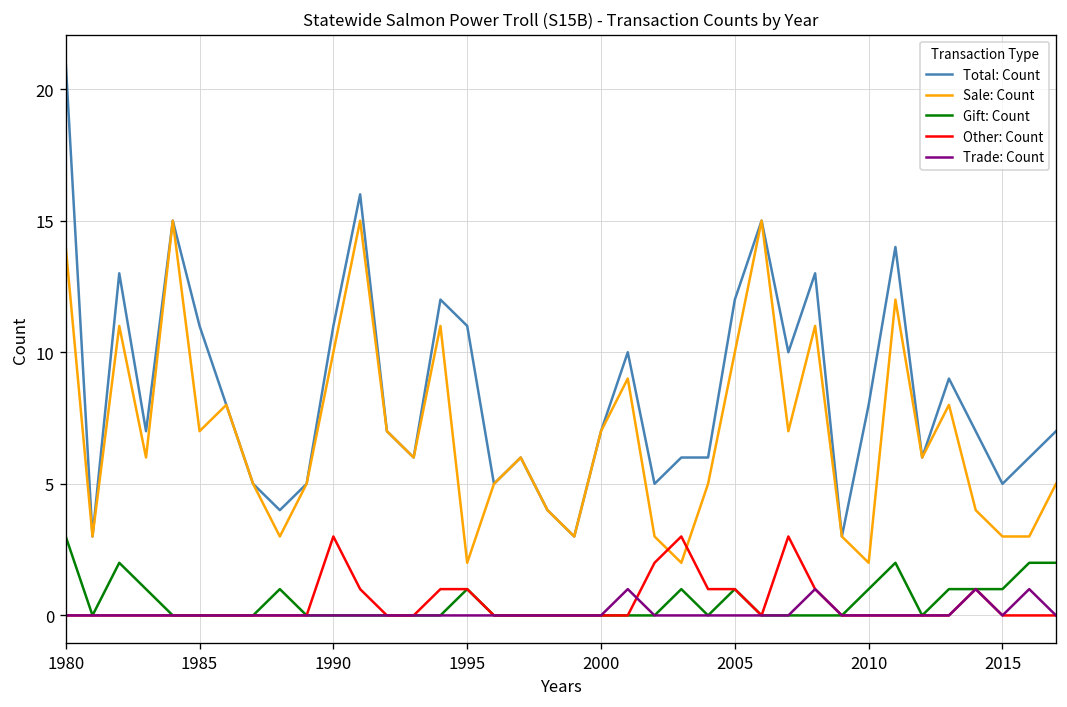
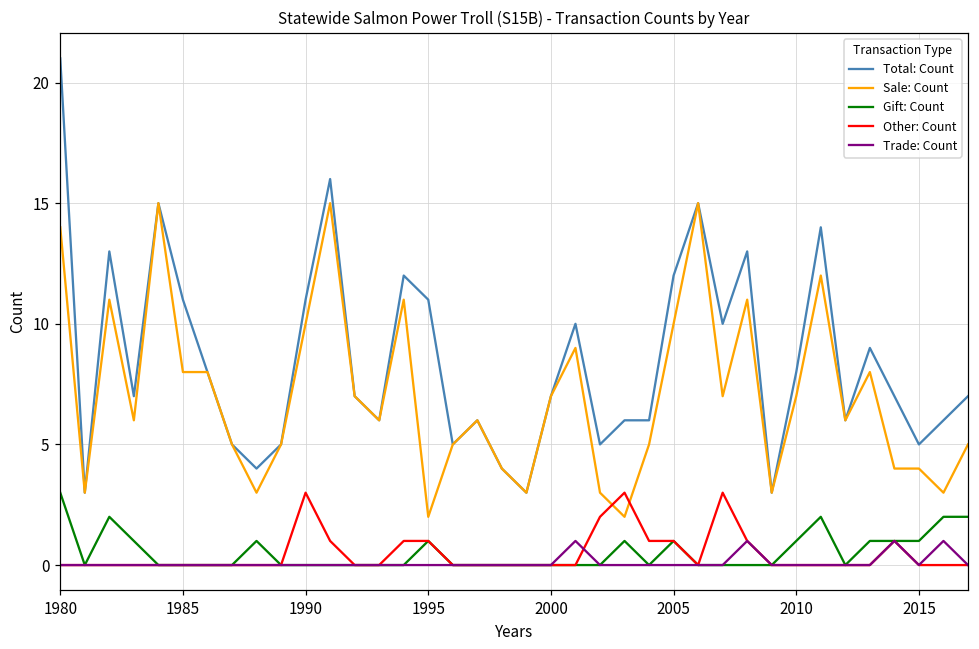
  {
    "Total: Count": {
      "1980": 21,
      "1985": 11,
      "1990": 11,
      "1995": 11,
      "2005": 12,
      "2010": 8,
      "2015": 5
    },
    "Sale: Count": {
      "1980": 14,
-     "1985": 7,
+     "1985": 8,
      "1990": 10,
      "1995": 2,
      "2005": 10,
-     "2010": 2,
-     "2015": 3
+     "2010": 7,
+     "2015": 4
    },
    "Gift: Count": {
      "1980": 3,
      "2010": 1,
      "2015": 1
    },
    "Other: Count": {
      "1990": 3
    },
    "Trade: Count": {
      "1995": 0,
      "2005": 0
    }
  }
